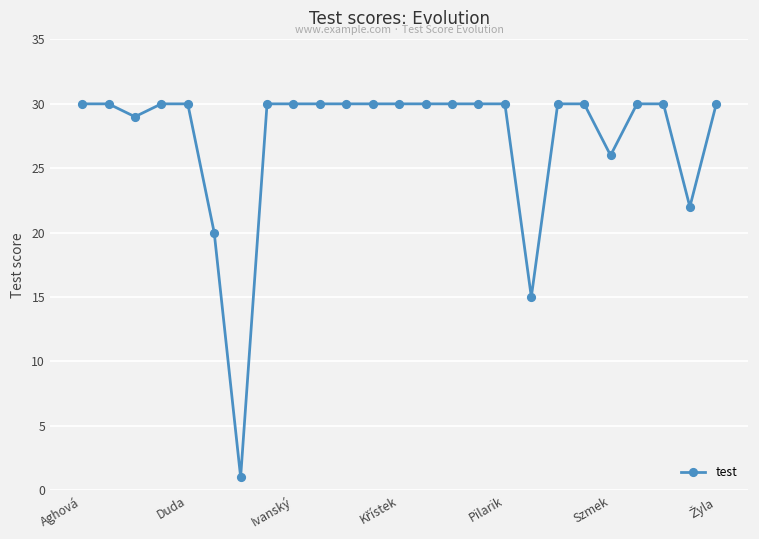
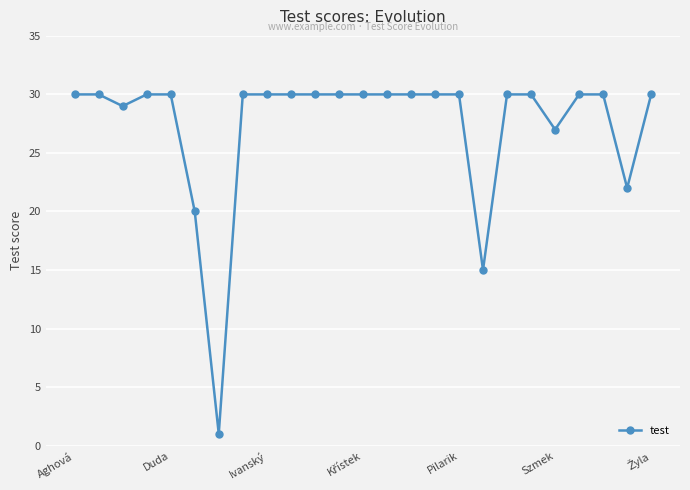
  {
    "Aghová": 30,
    "Duda": 30,
    "Ivanský": 30,
    "Křístek": 30,
    "Pilarik": 30,
-   "Szmek": 26,
+   "Szmek": 27,
    "Žyla": 30
  }
